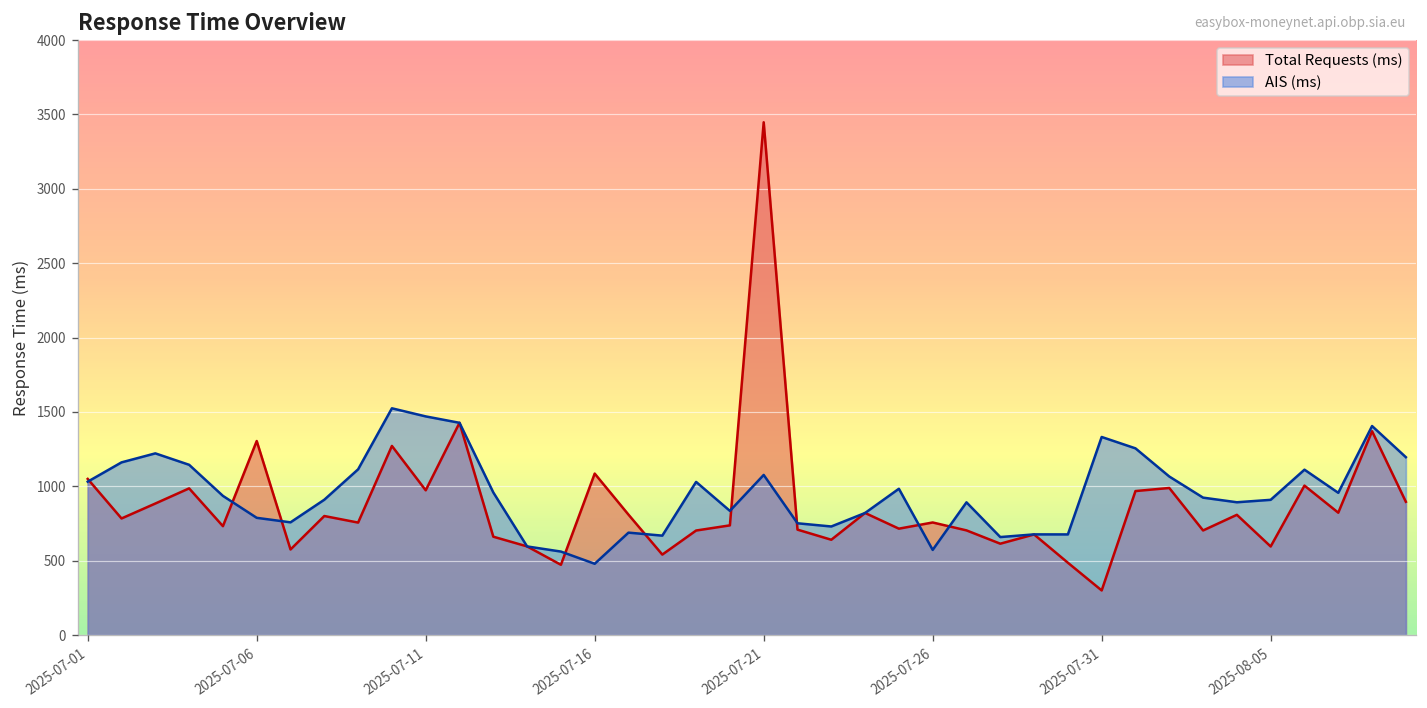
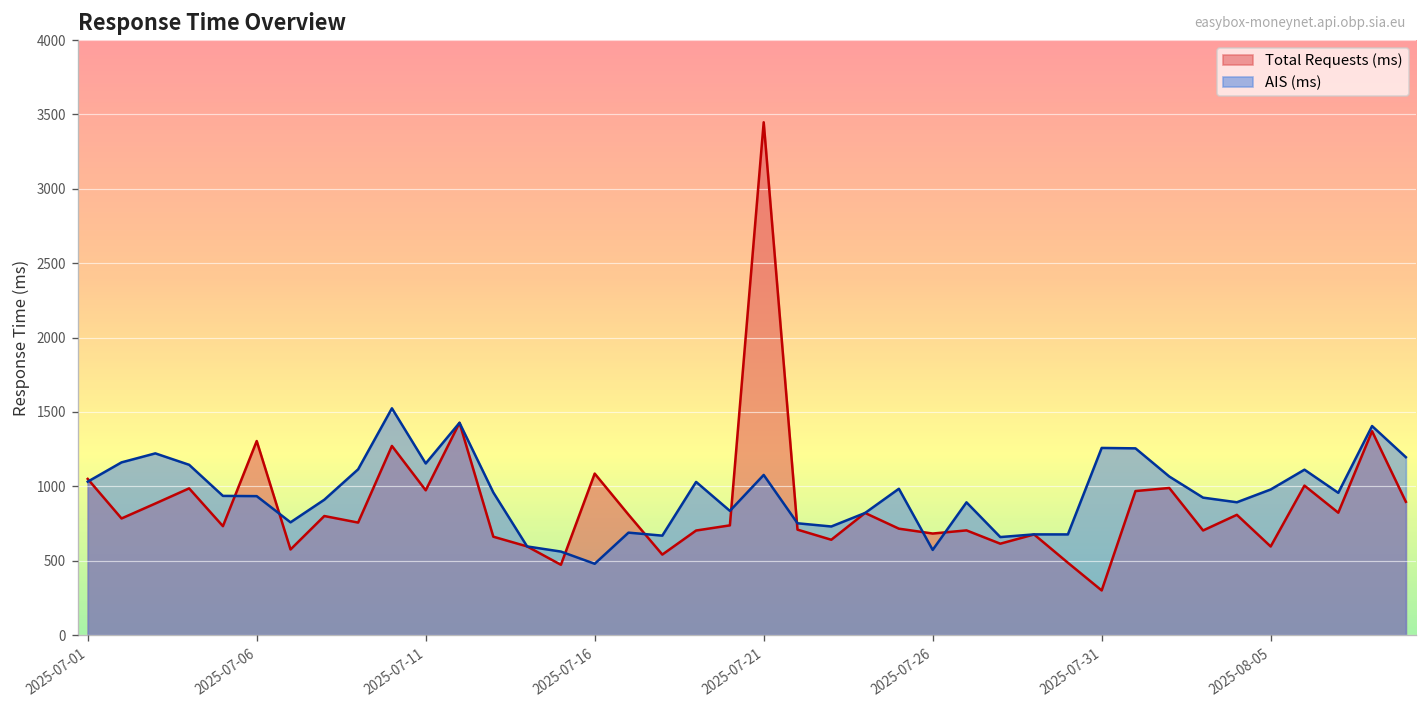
  {
    "Total Requests (ms)": {
      "2025-07-06": 1300,
      "2025-07-11": 970,
      "2025-07-16": 1090,
      "2025-07-21": 3450,
-     "2025-07-26": 760,
+     "2025-07-26": 680,
      "2025-07-31": 300,
      "2025-08-05": 600
    },
    "AIS (ms)": {
-     "2025-07-06": 790,
-     "2025-07-11": 1470,
+     "2025-07-06": 930,
+     "2025-07-11": 1150,
      "2025-07-16": 480,
      "2025-07-21": 1080,
      "2025-07-26": 570,
-     "2025-07-31": 1330,
-     "2025-08-05": 910
+     "2025-07-31": 1260,
+     "2025-08-05": 980
    }
  }
